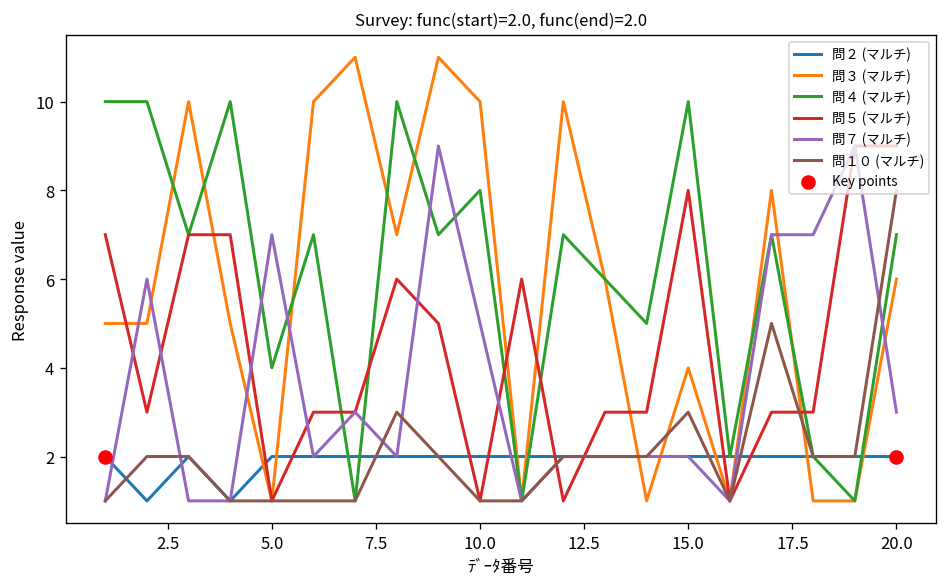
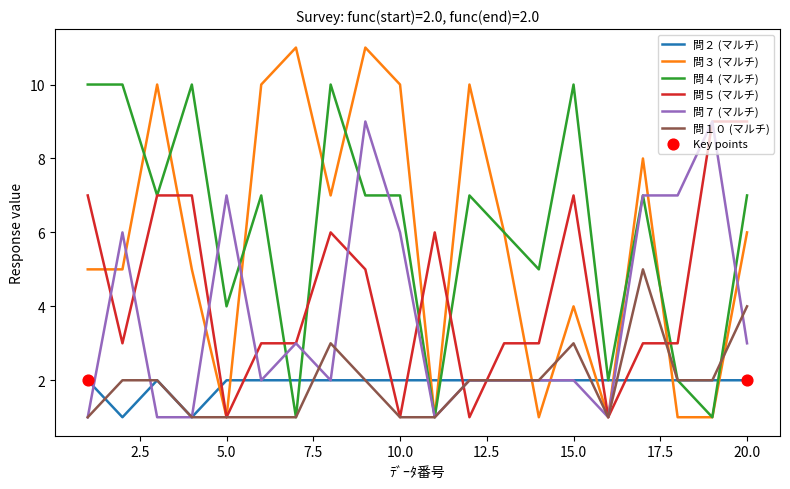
  {
    "問２ (マルチ)": {
      "5.0": 2,
      "10.0": 2
    },
    "問３ (マルチ)": {
      "10.0": 10,
      "15.0": 4,
      "20.0": 6
    },
    "問４ (マルチ)": {
      "5.0": 4,
-     "10.0": 8,
+     "10.0": 7,
      "15.0": 10,
      "20.0": 7
    },
    "問５ (マルチ)": {
-     "15.0": 8
+     "15.0": 7
    },
    "問７ (マルチ)": {
      "5.0": 7,
-     "10.0": 5,
+     "10.0": 6,
      "20.0": 3
    },
    "問１０ (マルチ)": {
      "15.0": 3,
-     "20.0": 8
+     "20.0": 4
    }
  }
